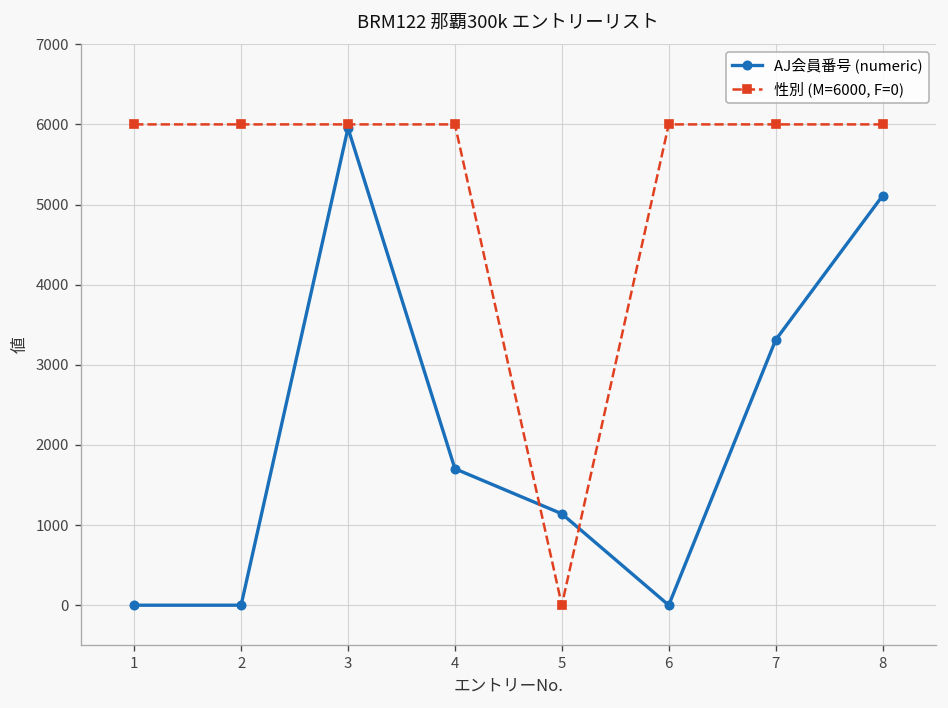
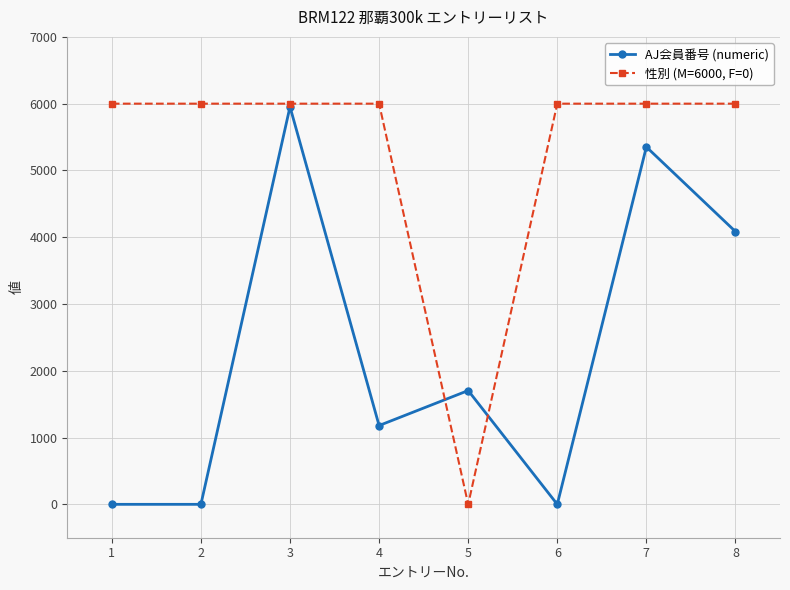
  {
    "AJ会員番号 (numeric)": {
      "1": 0,
      "2": 0,
      "3": 6000,
-     "4": 1700,
-     "5": 1100,
+     "4": 1200,
+     "5": 1700,
      "6": 0,
-     "7": 3300,
-     "8": 5100
+     "7": 5400,
+     "8": 4100
    },
    "性別 (M=6000, F=0)": {
      "1": 6000,
      "2": 6000,
      "3": 6000,
      "4": 6000,
      "5": 0,
      "6": 6000,
      "7": 6000,
      "8": 6000
    }
  }
